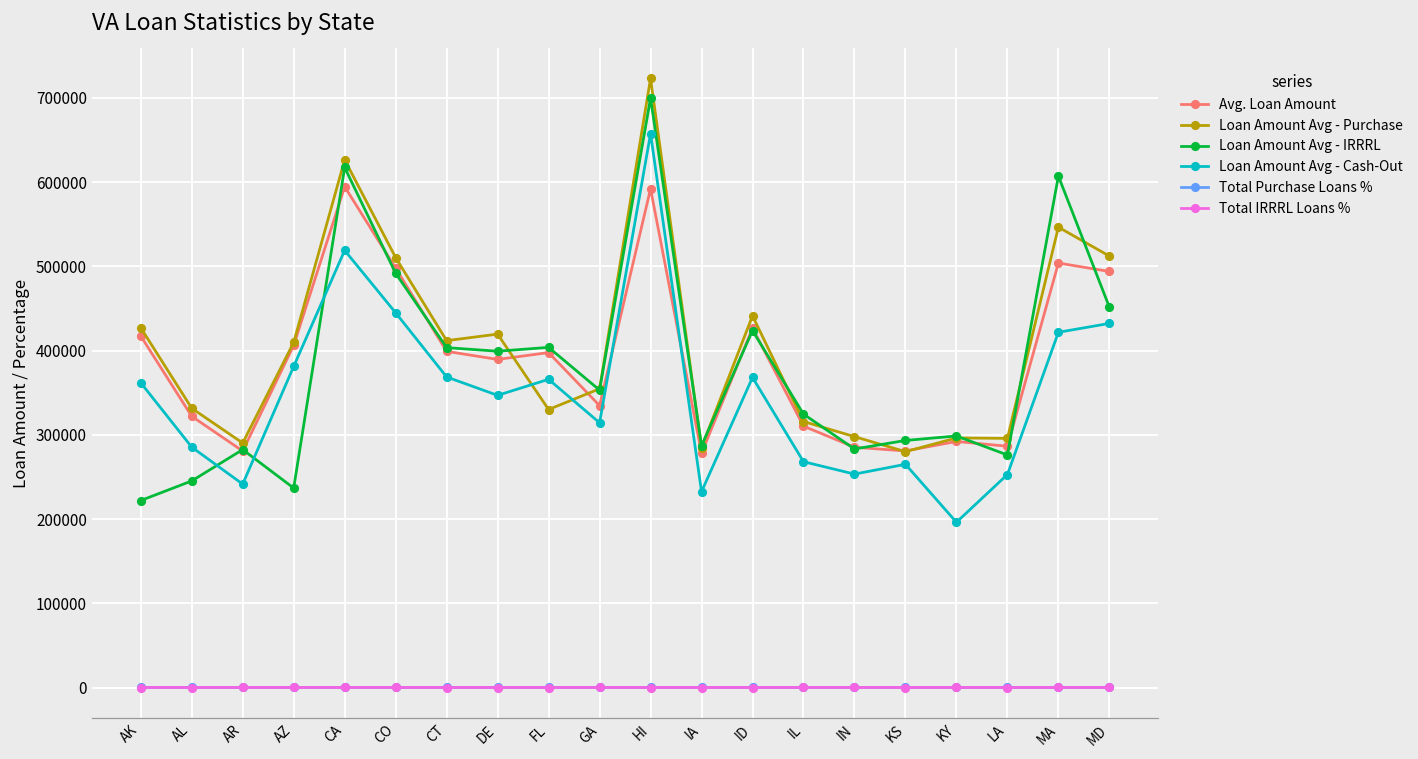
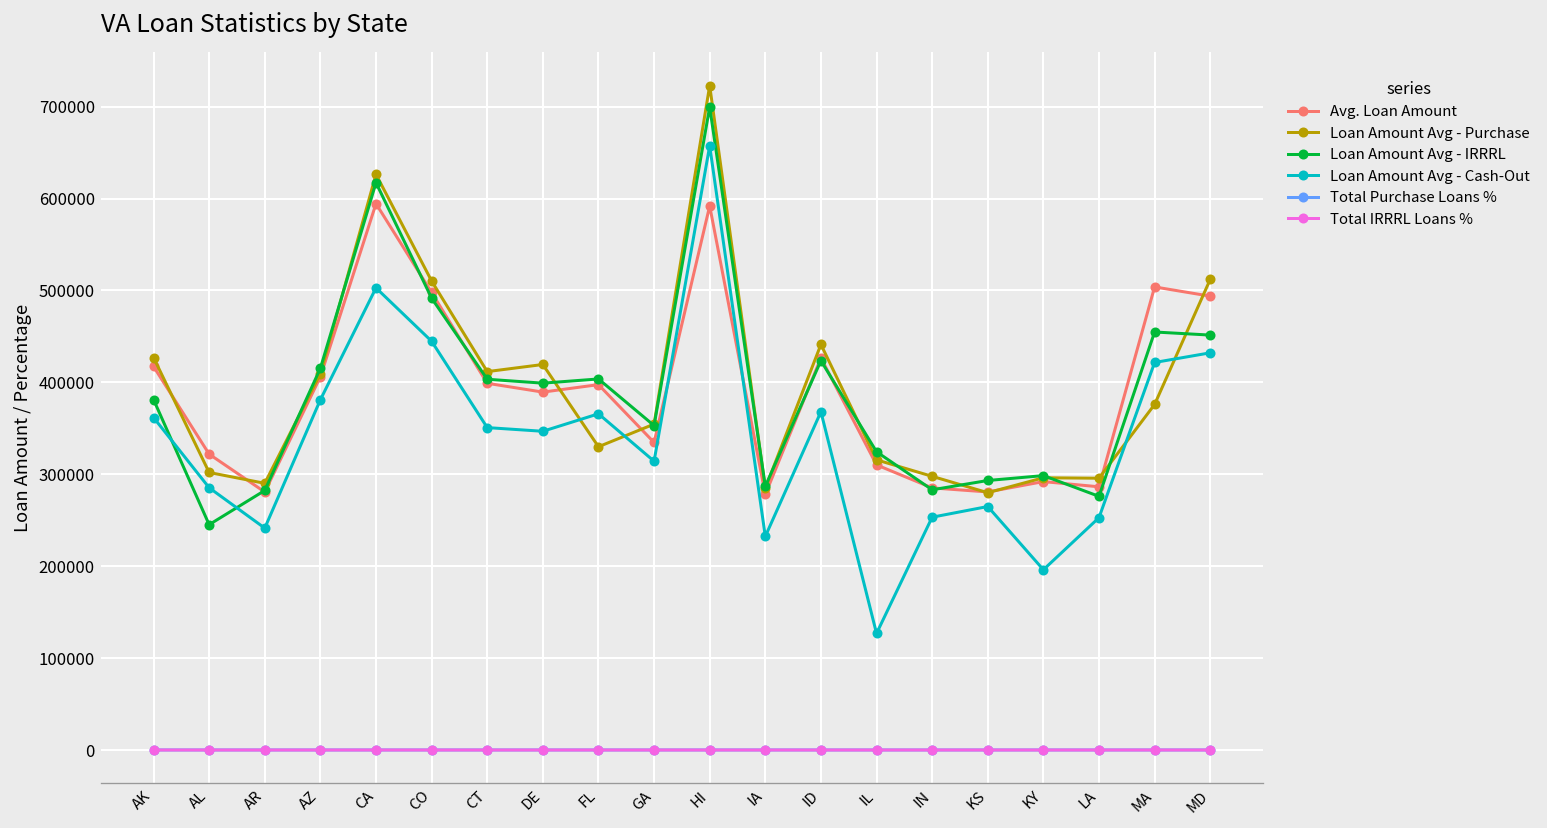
  {
    "Avg. Loan Amount": {
      "AK": 420000,
      "AL": 320000,
      "AZ": 410000,
      "CA": 590000,
      "CO": 500000,
      "CT": 400000,
      "DE": 390000,
      "FL": 400000,
      "GA": 330000,
      "HI": 590000,
      "IA": 280000,
      "IL": 310000,
      "KY": 290000,
      "LA": 290000,
      "MA": 500000,
      "MD": 490000
    },
    "Loan Amount Avg - Purchase": {
      "AK": 430000,
-     "AL": 330000,
+     "AL": 300000,
      "AR": 290000,
      "AZ": 410000,
      "CA": 630000,
      "CO": 510000,
      "CT": 410000,
      "DE": 420000,
      "FL": 330000,
      "HI": 720000,
      "ID": 440000,
      "IL": 320000,
      "IN": 300000,
      "LA": 300000,
-     "MA": 550000,
+     "MA": 380000,
      "MD": 510000
    },
    "Loan Amount Avg - IRRRL": {
-     "AK": 220000,
+     "AK": 380000,
      "AL": 250000,
-     "AZ": 240000,
+     "AZ": 420000,
      "CA": 620000,
      "CO": 490000,
      "CT": 400000,
      "DE": 400000,
      "FL": 400000,
      "HI": 700000,
      "IL": 320000,
      "KS": 290000,
      "LA": 280000,
-     "MA": 610000,
+     "MA": 450000,
      "MD": 450000
    },
    "Loan Amount Avg - Cash-Out": {
      "AK": 360000,
      "AL": 290000,
      "AR": 240000,
      "AZ": 380000,
-     "CA": 520000,
+     "CA": 500000,
      "CO": 440000,
-     "CT": 370000,
+     "CT": 350000,
      "DE": 350000,
      "FL": 370000,
      "GA": 310000,
      "HI": 660000,
      "IA": 230000,
      "ID": 370000,
-     "IL": 270000,
+     "IL": 130000,
      "IN": 250000,
      "KS": 260000,
      "KY": 200000,
      "LA": 250000,
      "MA": 420000,
      "MD": 430000
    },
    "Total IRRRL Loans %": {
      "AK": 0,
      "AL": 0,
      "AR": 0,
      "AZ": 0,
      "CA": 0,
      "CO": 0,
      "CT": 0,
      "DE": 0,
      "FL": 0,
      "GA": 0,
      "HI": 0,
      "IA": 0,
      "ID": 0,
      "IL": 0,
      "IN": 0,
      "KS": 0,
      "KY": 0,
      "LA": 0,
      "MA": 0,
      "MD": 0
    }
  }
